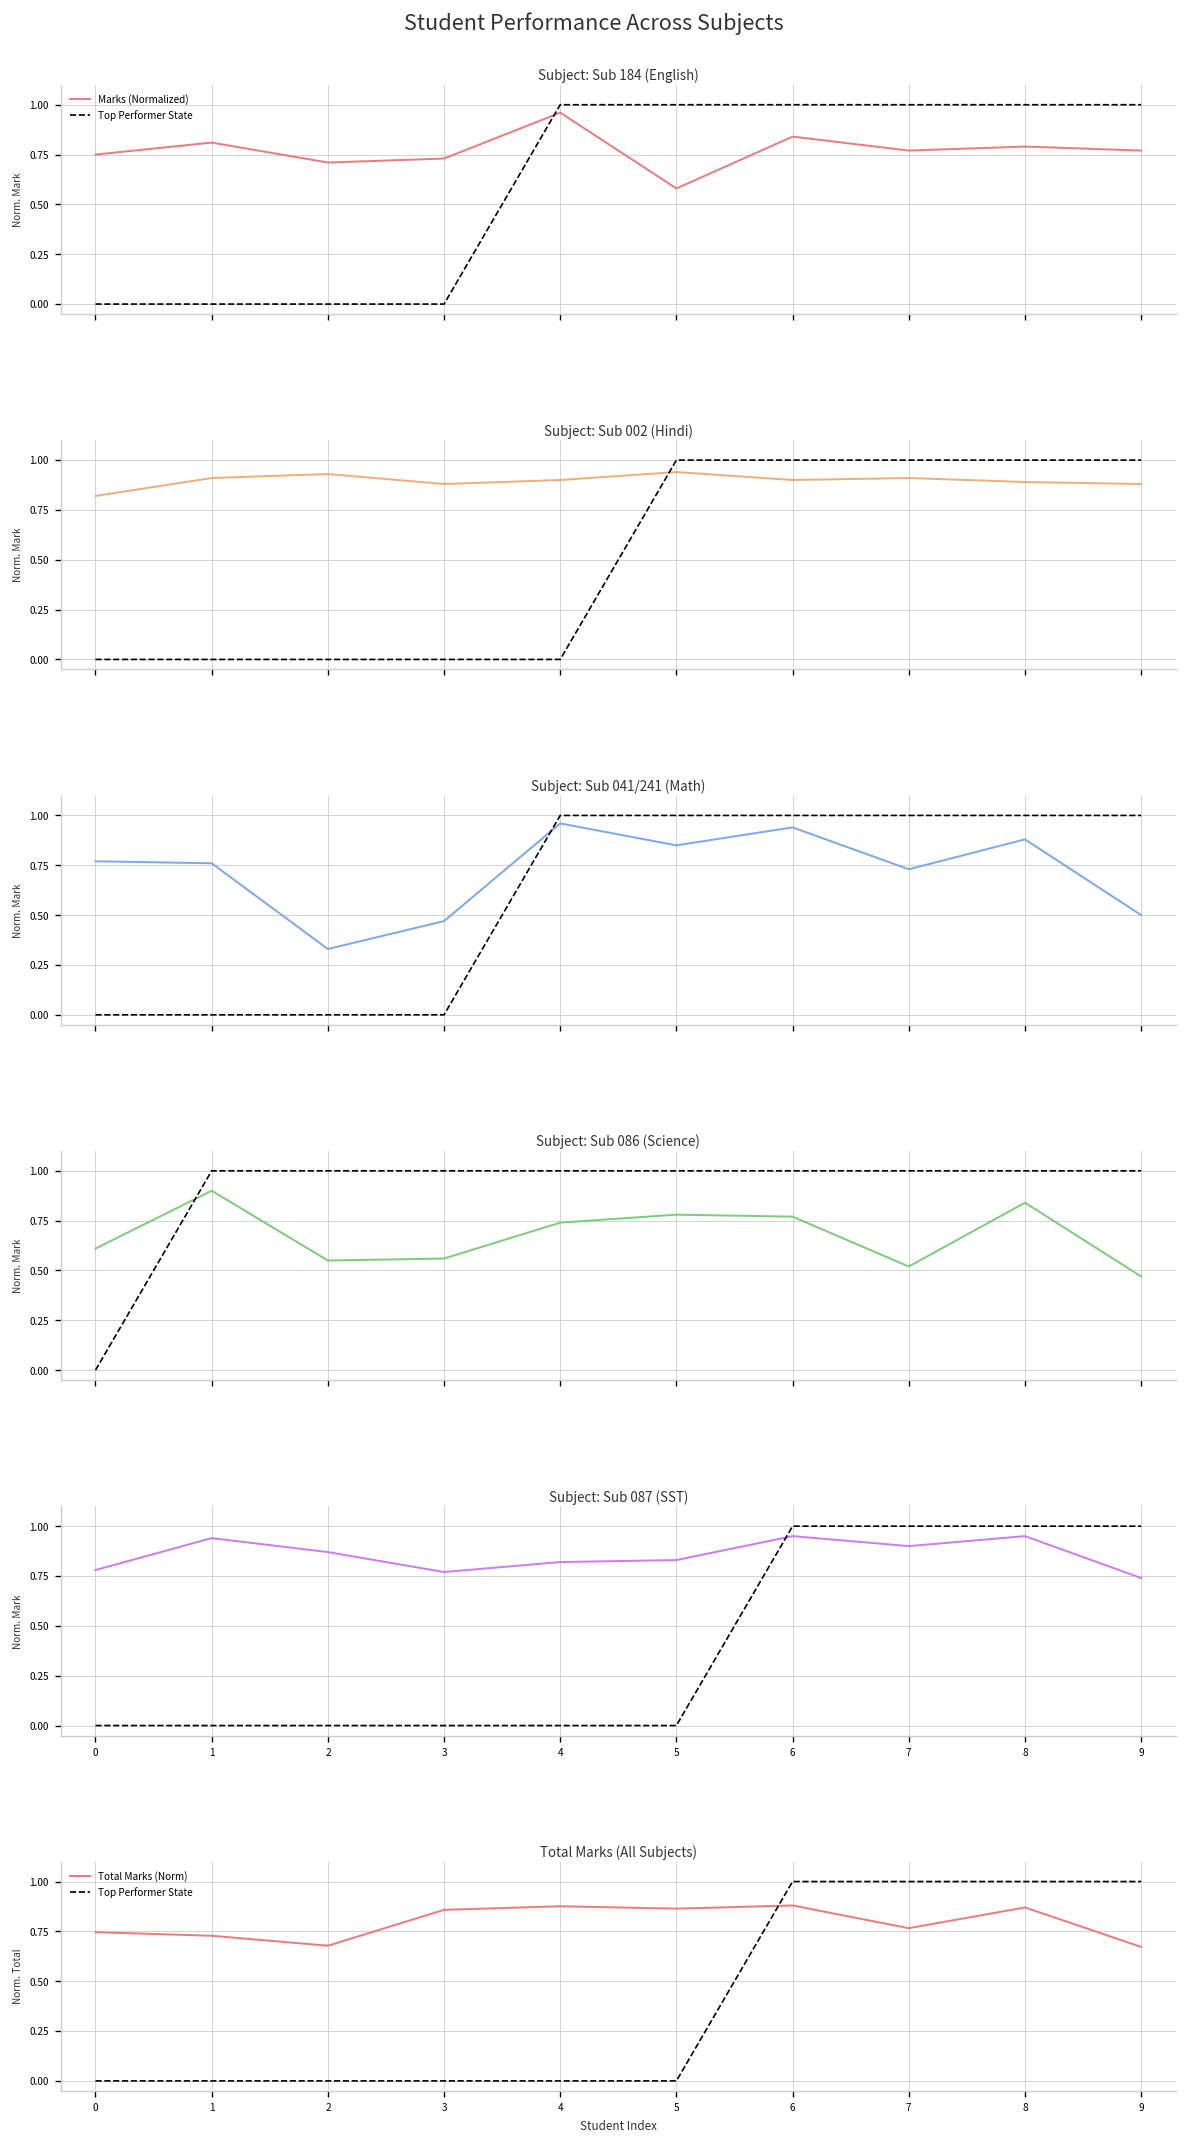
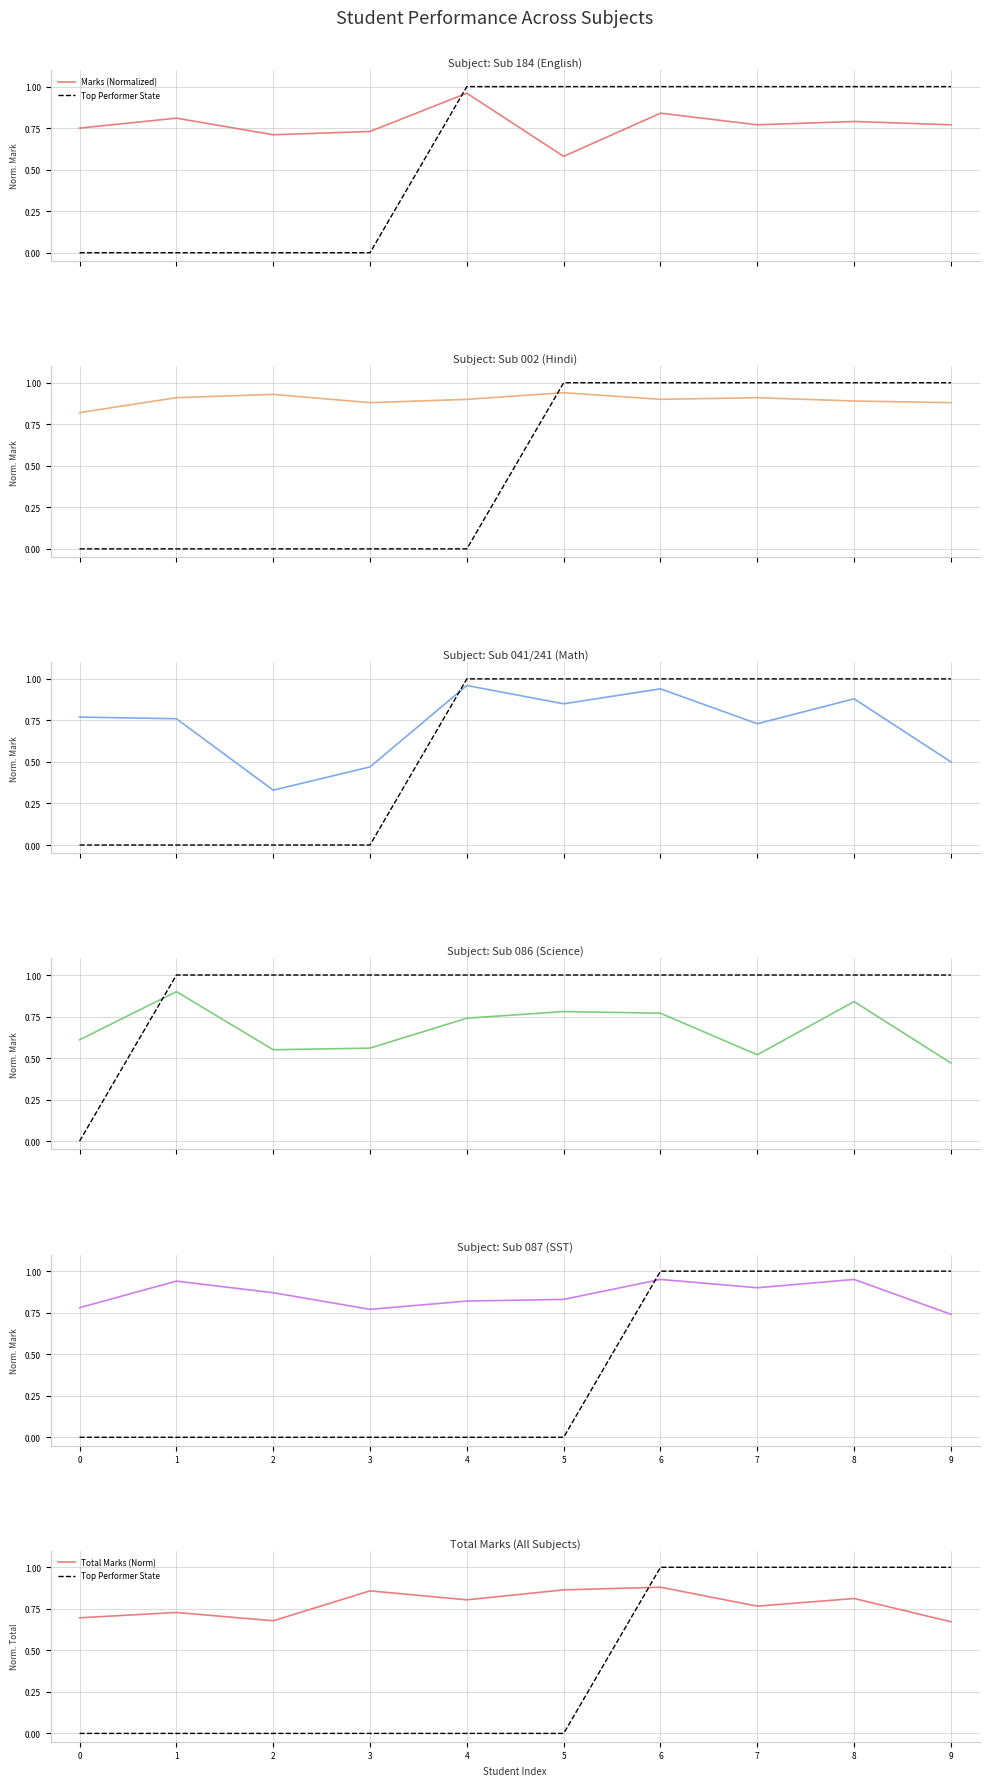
  {
    "Subject: Sub 087 (SST)": {
      "Top Performer State": {
        "0": 0.00,
        "1": 0.00,
        "2": 0.00,
        "3": 0.00,
        "4": 0.00,
        "5": 0.00,
        "6": 1.00,
        "7": 1.00,
        "8": 1.00,
        "9": 1.00
      }
    },
    "Total Marks (All Subjects)": {
      "Total Marks (Norm)": {
-       "0": 0.75,
+       "0": 0.70,
        "1": 0.73,
        "2": 0.68,
        "3": 0.86,
-       "4": 0.88,
+       "4": 0.80,
        "5": 0.86,
        "6": 0.88,
        "7": 0.77,
-       "8": 0.87,
+       "8": 0.81,
        "9": 0.67
      },
      "Top Performer State": {
        "0": 0.00,
        "1": 0.00,
        "2": 0.00,
        "3": 0.00,
        "4": 0.00,
        "5": 0.00,
        "6": 1.00,
        "7": 1.00,
        "8": 1.00,
        "9": 1.00
      }
    }
  }
